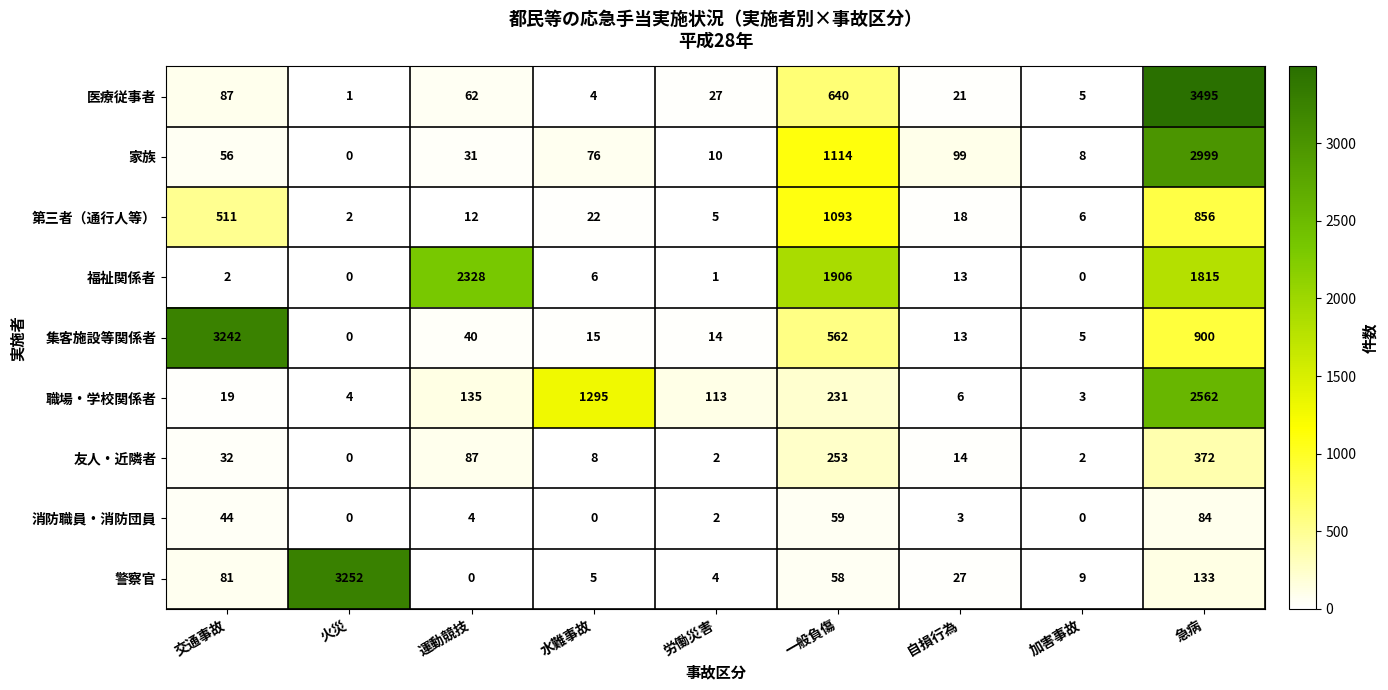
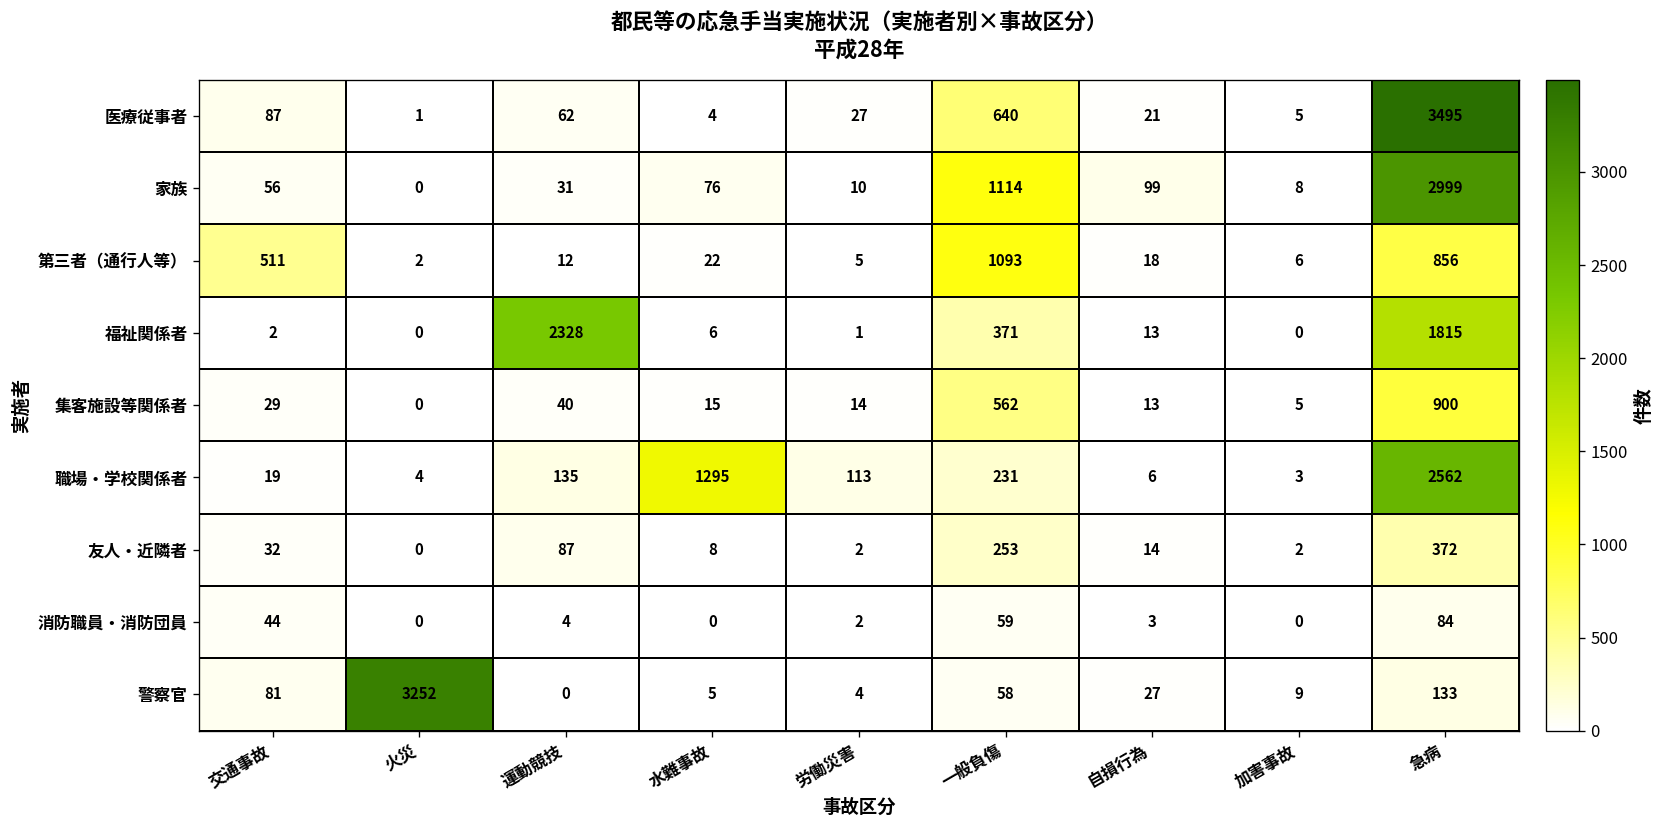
  {
    "医療従事者": {
      "交通事故": 87,
      "火災": 1,
      "運動競技": 62,
      "水難事故": 4,
      "労働災害": 27,
      "一般負傷": 640,
      "自損行為": 21,
      "加害事故": 5,
      "急病": 3495
    },
    "家族": {
      "交通事故": 56,
      "火災": 0,
      "運動競技": 31,
      "水難事故": 76,
      "労働災害": 10,
      "一般負傷": 1114,
      "自損行為": 99,
      "加害事故": 8,
      "急病": 2999
    },
    "第三者（通行人等）": {
      "交通事故": 511,
      "火災": 2,
      "運動競技": 12,
      "水難事故": 22,
      "労働災害": 5,
      "一般負傷": 1093,
      "自損行為": 18,
      "加害事故": 6,
      "急病": 856
    },
    "福祉関係者": {
      "交通事故": 2,
      "火災": 0,
      "運動競技": 2328,
      "水難事故": 6,
      "労働災害": 1,
-     "一般負傷": 1906,
+     "一般負傷": 371,
      "自損行為": 13,
      "加害事故": 0,
      "急病": 1815
    },
    "集客施設等関係者": {
-     "交通事故": 3242,
+     "交通事故": 29,
      "火災": 0,
      "運動競技": 40,
      "水難事故": 15,
      "労働災害": 14,
      "一般負傷": 562,
      "自損行為": 13,
      "加害事故": 5,
      "急病": 900
    },
    "職場・学校関係者": {
      "交通事故": 19,
      "火災": 4,
      "運動競技": 135,
      "水難事故": 1295,
      "労働災害": 113,
      "一般負傷": 231,
      "自損行為": 6,
      "加害事故": 3,
      "急病": 2562
    },
    "友人・近隣者": {
      "交通事故": 32,
      "火災": 0,
      "運動競技": 87,
      "水難事故": 8,
      "労働災害": 2,
      "一般負傷": 253,
      "自損行為": 14,
      "加害事故": 2,
      "急病": 372
    },
    "消防職員・消防団員": {
      "交通事故": 44,
      "火災": 0,
      "運動競技": 4,
      "水難事故": 0,
      "労働災害": 2,
      "一般負傷": 59,
      "自損行為": 3,
      "加害事故": 0,
      "急病": 84
    },
    "警察官": {
      "交通事故": 81,
      "火災": 3252,
      "運動競技": 0,
      "水難事故": 5,
      "労働災害": 4,
      "一般負傷": 58,
      "自損行為": 27,
      "加害事故": 9,
      "急病": 133
    }
  }
